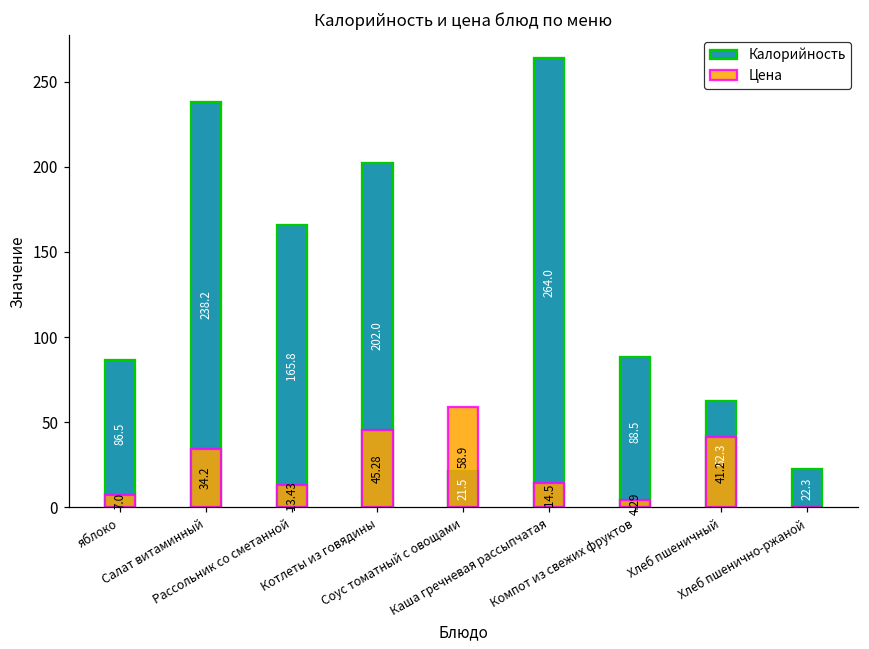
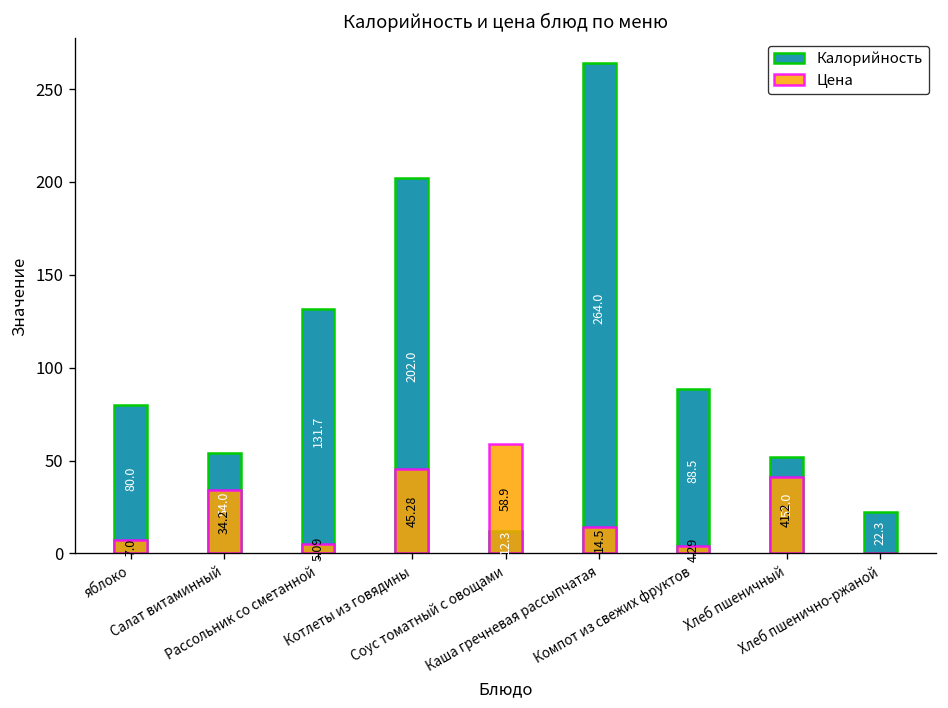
  {
    "Калорийность": {
-     "яблоко": 86.5,
-     "Салат витаминный": 238.2,
-     "Рассольник со сметанной": 165.8,
+     "яблоко": 80.0,
+     "Салат витаминный": 54.0,
+     "Рассольник со сметанной": 131.7,
      "Котлеты из говядины": 202.0,
-     "Соус томатный с овощами": 21.5,
+     "Соус томатный с овощами": 12.3,
      "Каша гречневая рассыпчатая": 264.0,
      "Компот из свежих фруктов": 88.5,
-     "Хлеб пшеничный": 62.3,
+     "Хлеб пшеничный": 52.0,
      "Хлеб пшенично-ржаной": 22.3
    },
    "Цена": {
-     "Рассольник со сметанной": 13.43,
+     "Рассольник со сметанной": 5.09,
      "Соус томатный с овощами": 58.9
    }
  }
